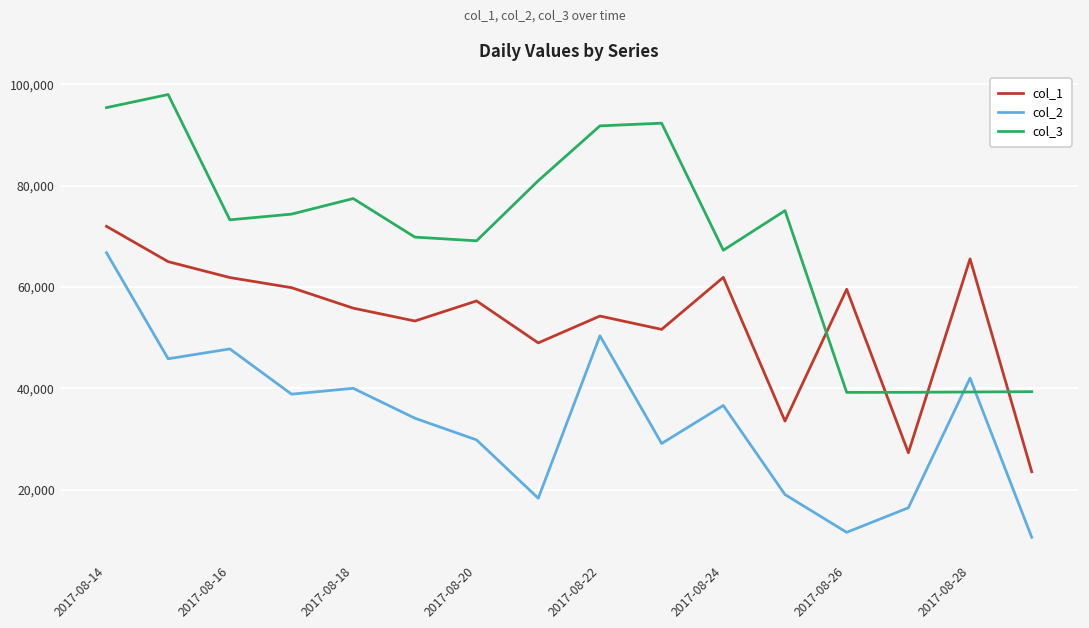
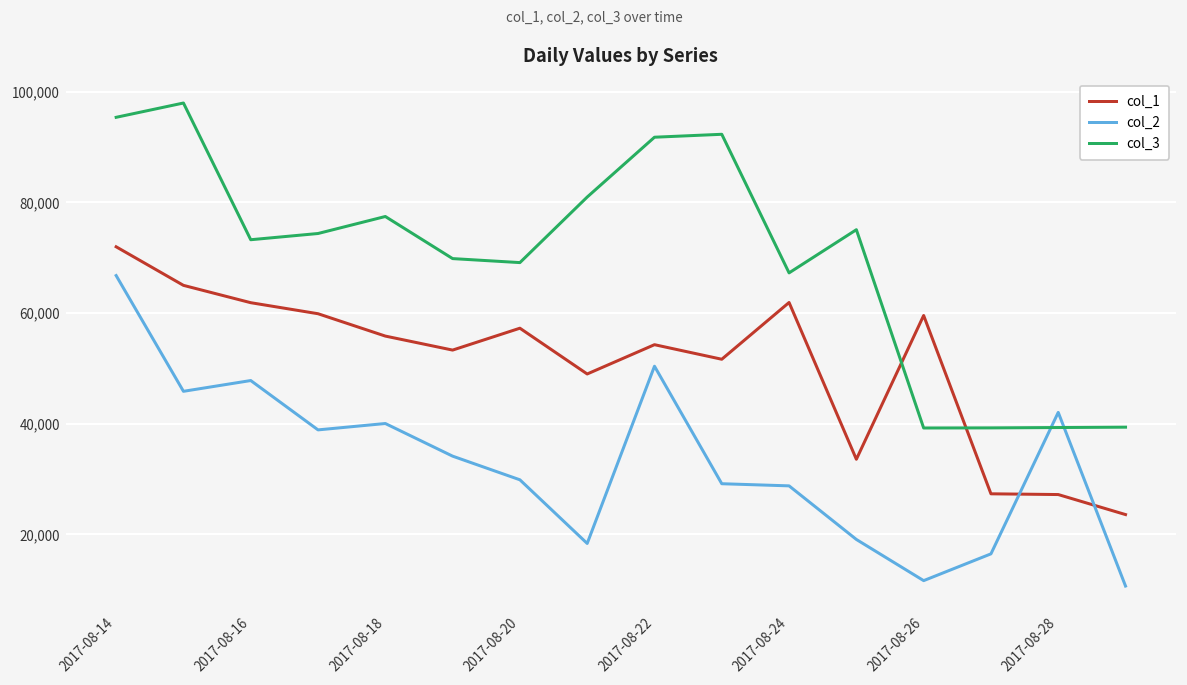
  {
    "col_1": {
      "2017-08-14": "72,000",
      "2017-08-16": "62,000",
      "2017-08-18": "56,000",
      "2017-08-20": "57,000",
      "2017-08-22": "54,000",
      "2017-08-24": "62,000",
      "2017-08-26": "60,000",
-     "2017-08-28": "66,000"
+     "2017-08-28": "27,000"
    },
    "col_2": {
      "2017-08-14": "67,000",
      "2017-08-16": "48,000",
      "2017-08-18": "40,000",
      "2017-08-20": "30,000",
      "2017-08-22": "50,000",
-     "2017-08-24": "37,000",
+     "2017-08-24": "29,000",
      "2017-08-26": "12,000",
      "2017-08-28": "42,000"
    },
    "col_3": {
      "2017-08-14": "95,000",
      "2017-08-16": "73,000",
      "2017-08-18": "77,000",
      "2017-08-20": "69,000",
      "2017-08-22": "92,000",
      "2017-08-24": "67,000",
      "2017-08-26": "39,000",
      "2017-08-28": "39,000"
    }
  }
